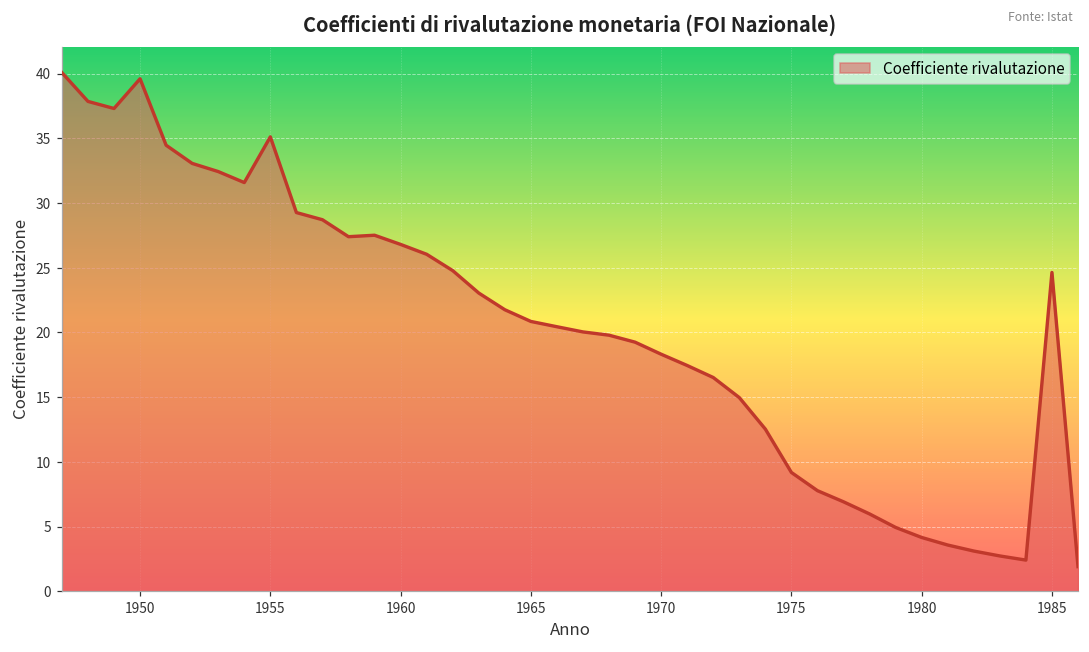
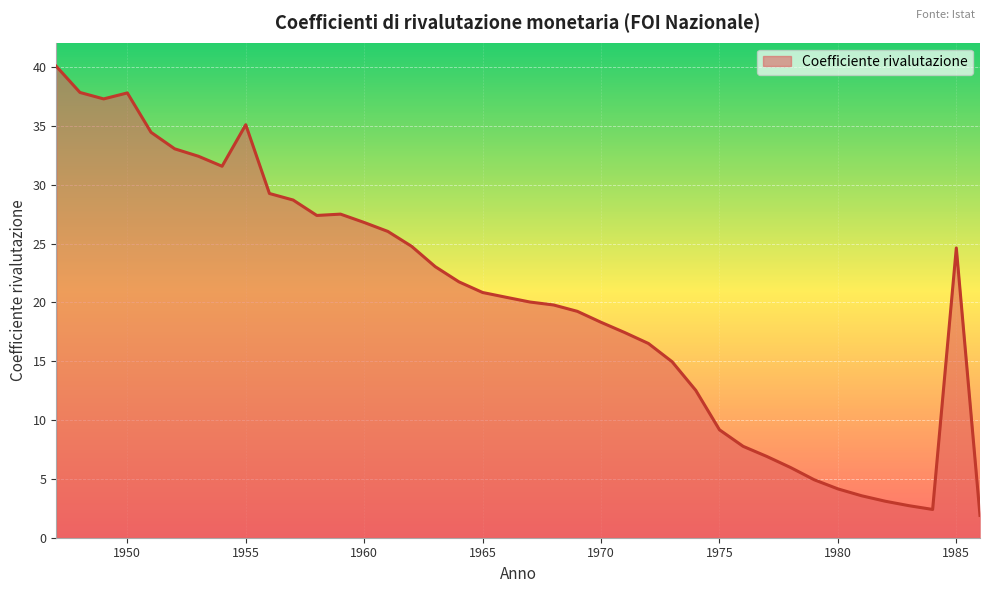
  {
-   "1950": 39.6,
+   "1950": 37.8,
    "1955": 35.1,
    "1960": 26.8,
    "1965": 20.8,
    "1970": 18.3,
    "1975": 9.2,
    "1980": 4.2,
    "1985": 24.6
  }
